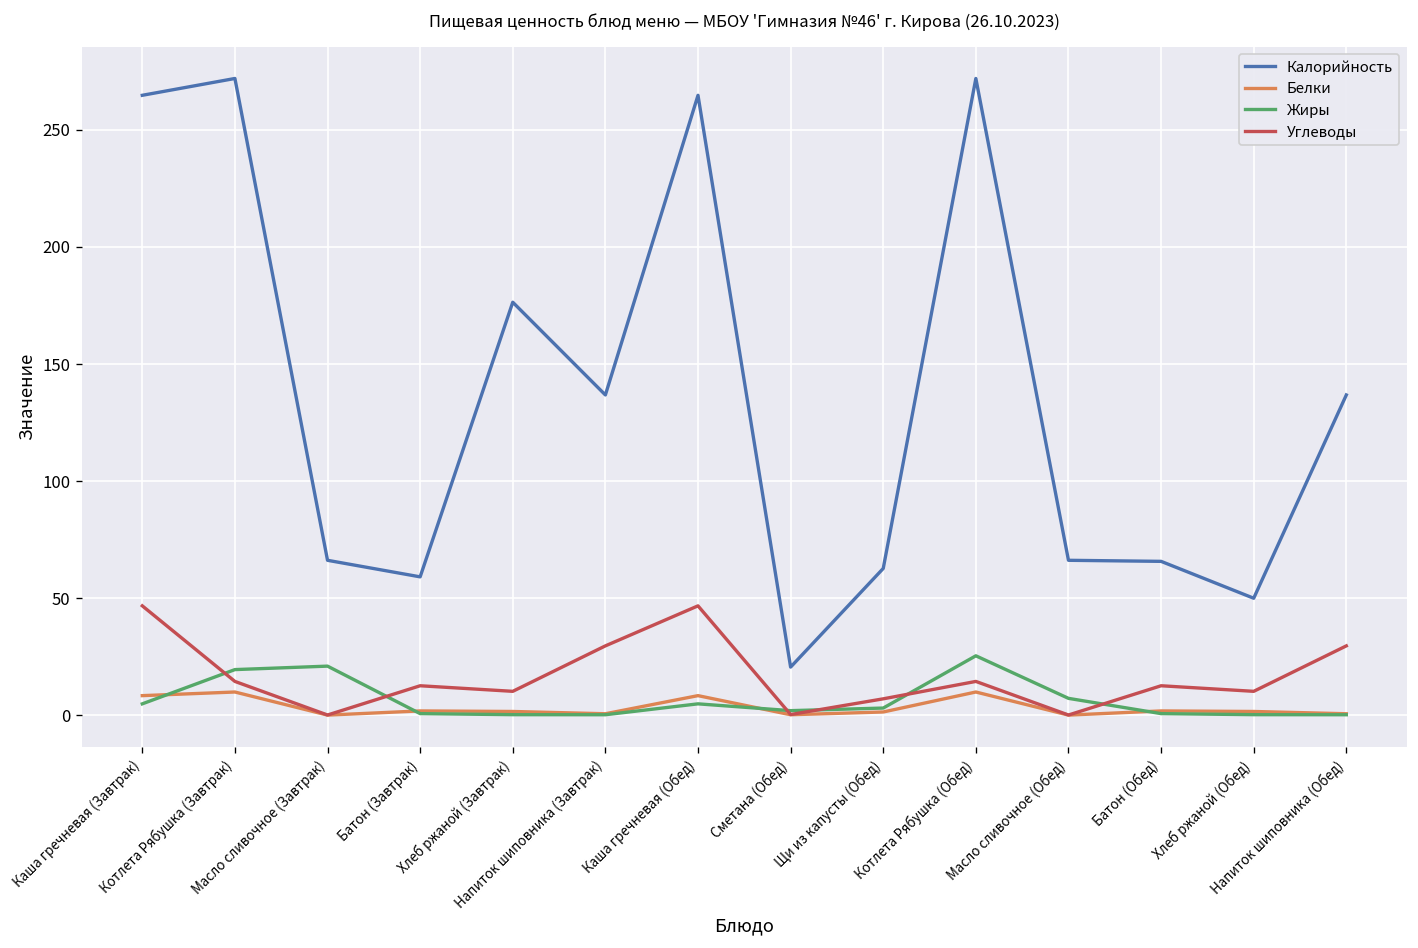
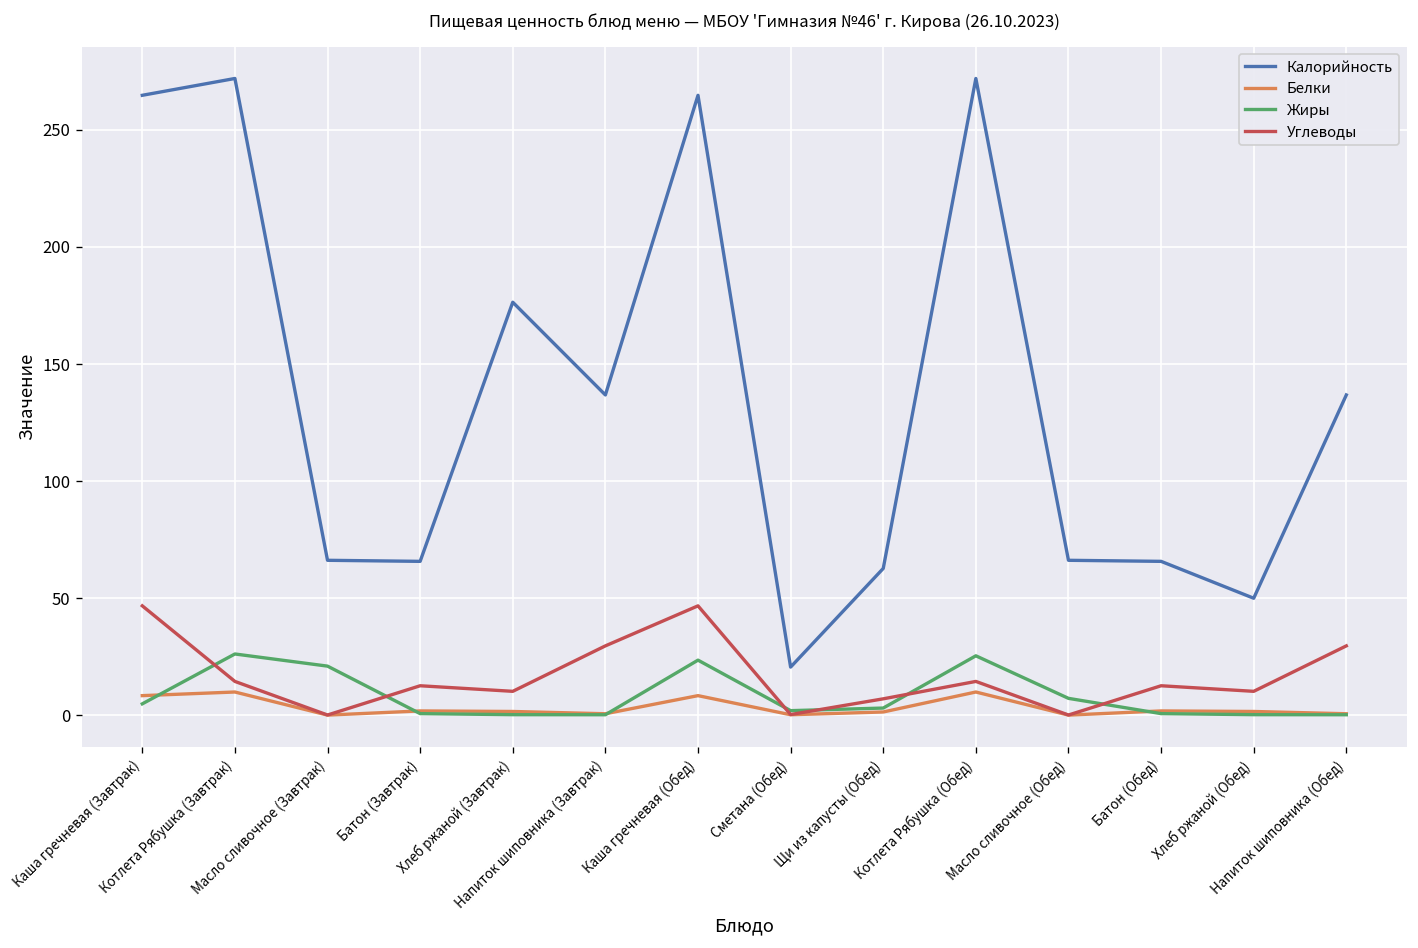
  {
    "Калорийность": {
      "Каша гречневая (Завтрак)": 265,
      "Котлета Рябушка (Завтрак)": 272,
      "Масло сливочное (Завтрак)": 66,
-     "Батон (Завтрак)": 59,
+     "Батон (Завтрак)": 66,
      "Хлеб ржаной (Завтрак)": 176,
      "Напиток шиповника (Завтрак)": 137,
      "Каша гречневая (Обед)": 265,
      "Сметана (Обед)": 21,
      "Щи из капусты (Обед)": 63,
      "Котлета Рябушка (Обед)": 272,
      "Масло сливочное (Обед)": 66,
      "Батон (Обед)": 66,
      "Хлеб ржаной (Обед)": 50,
      "Напиток шиповника (Обед)": 137
    },
    "Жиры": {
      "Каша гречневая (Завтрак)": 5,
-     "Котлета Рябушка (Завтрак)": 20,
+     "Котлета Рябушка (Завтрак)": 26,
      "Масло сливочное (Завтрак)": 21,
      "Хлеб ржаной (Завтрак)": 0,
-     "Каша гречневая (Обед)": 5,
+     "Каша гречневая (Обед)": 24,
      "Сметана (Обед)": 2,
      "Щи из капусты (Обед)": 3,
      "Котлета Рябушка (Обед)": 25,
      "Масло сливочное (Обед)": 7,
      "Хлеб ржаной (Обед)": 0
    }
  }
